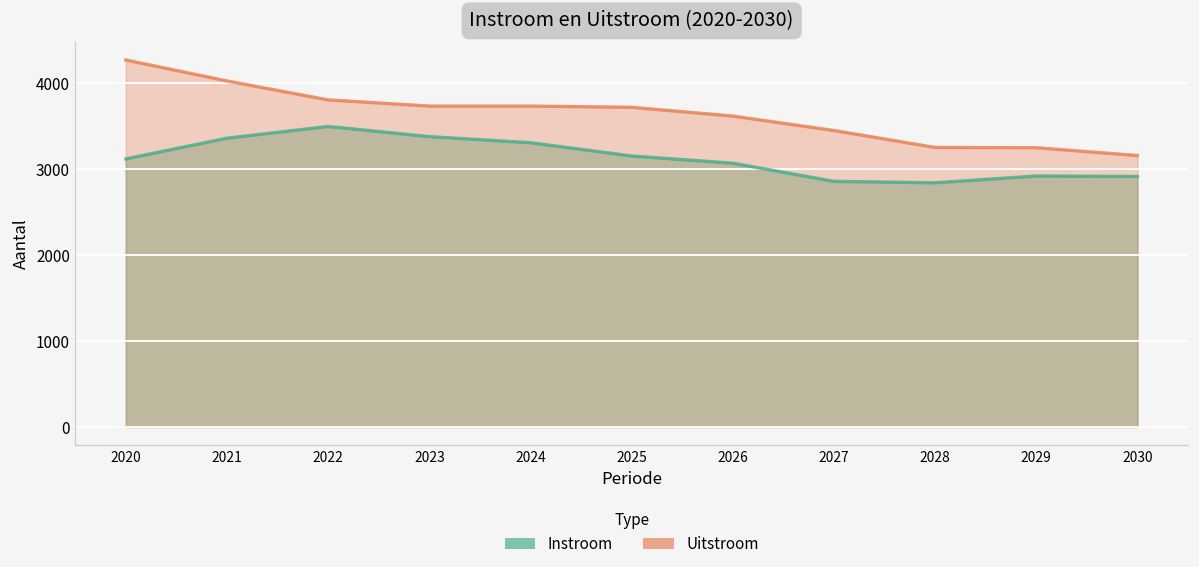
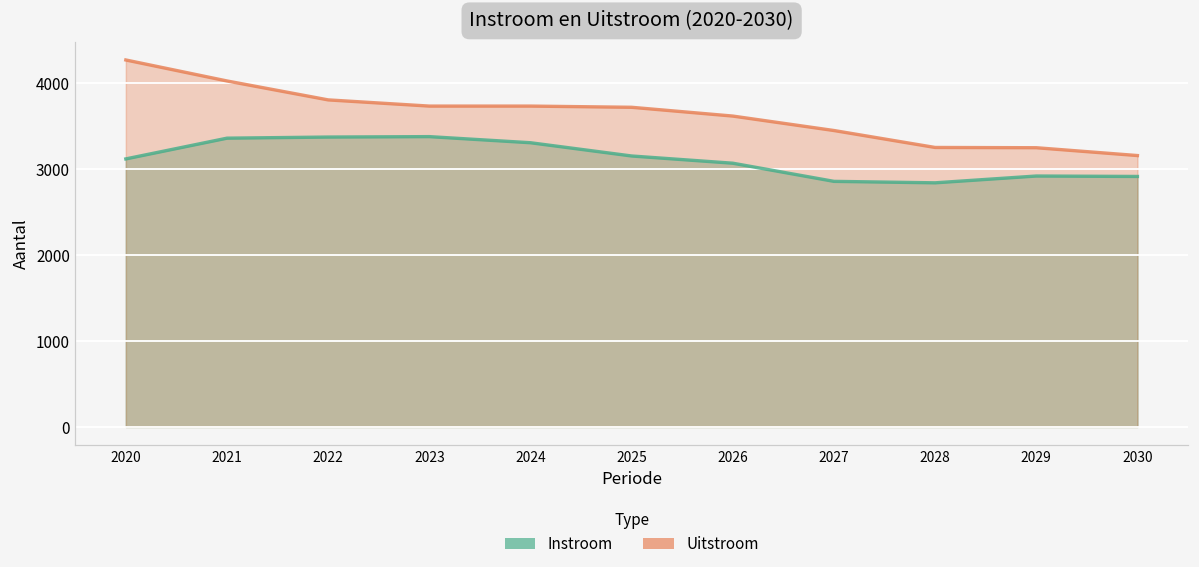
  {
    "Instroom": {
      "2020": 3100,
      "2021": 3400,
-     "2022": 3500,
+     "2022": 3400,
      "2023": 3400,
      "2024": 3300,
      "2025": 3100,
      "2026": 3100,
      "2027": 2900,
      "2028": 2800,
      "2029": 2900,
      "2030": 2900
    },
    "Uitstroom": {
      "2020": 4300,
      "2021": 4000,
      "2022": 3800,
      "2023": 3700,
      "2024": 3700,
      "2025": 3700,
      "2026": 3600,
      "2027": 3400,
      "2028": 3200,
      "2029": 3200,
      "2030": 3200
    }
  }
